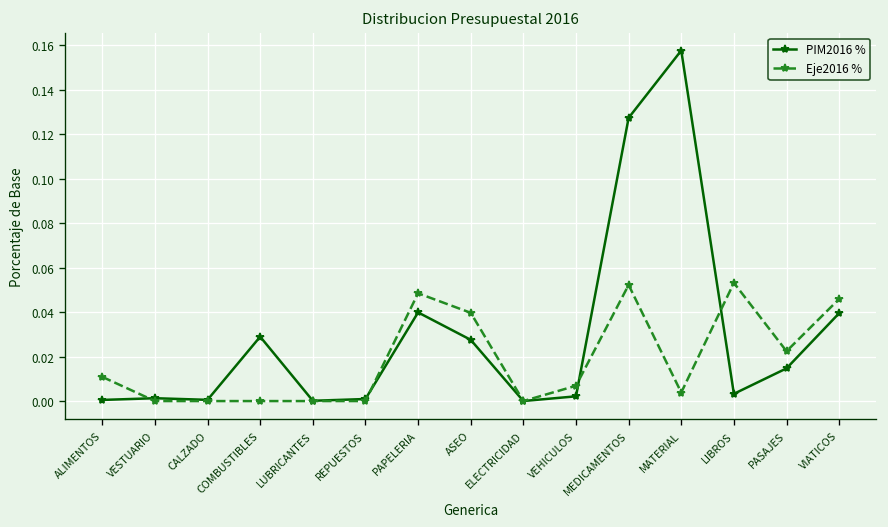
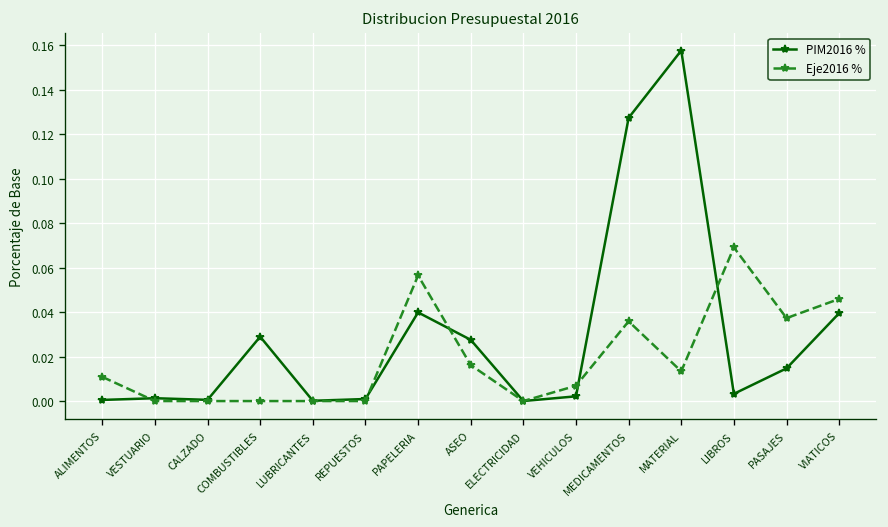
  {
    "PIM2016 %": {
      "ALIMENTOS": 0.001,
      "COMBUSTIBLES": 0.029,
      "PAPELERIA": 0.040,
      "ASEO": 0.028,
      "VEHICULOS": 0.002,
      "MEDICAMENTOS": 0.127,
      "MATERIAL": 0.158,
      "LIBROS": 0.003,
      "PASAJES": 0.015,
      "VIATICOS": 0.040
    },
    "Eje2016 %": {
      "ALIMENTOS": 0.011,
      "COMBUSTIBLES": 0.000,
-     "PAPELERIA": 0.048,
-     "ASEO": 0.040,
+     "PAPELERIA": 0.056,
+     "ASEO": 0.016,
      "VEHICULOS": 0.007,
-     "MEDICAMENTOS": 0.052,
-     "MATERIAL": 0.004,
-     "LIBROS": 0.053,
-     "PASAJES": 0.022,
+     "MEDICAMENTOS": 0.036,
+     "MATERIAL": 0.013,
+     "LIBROS": 0.069,
+     "PASAJES": 0.037,
      "VIATICOS": 0.046
    }
  }
